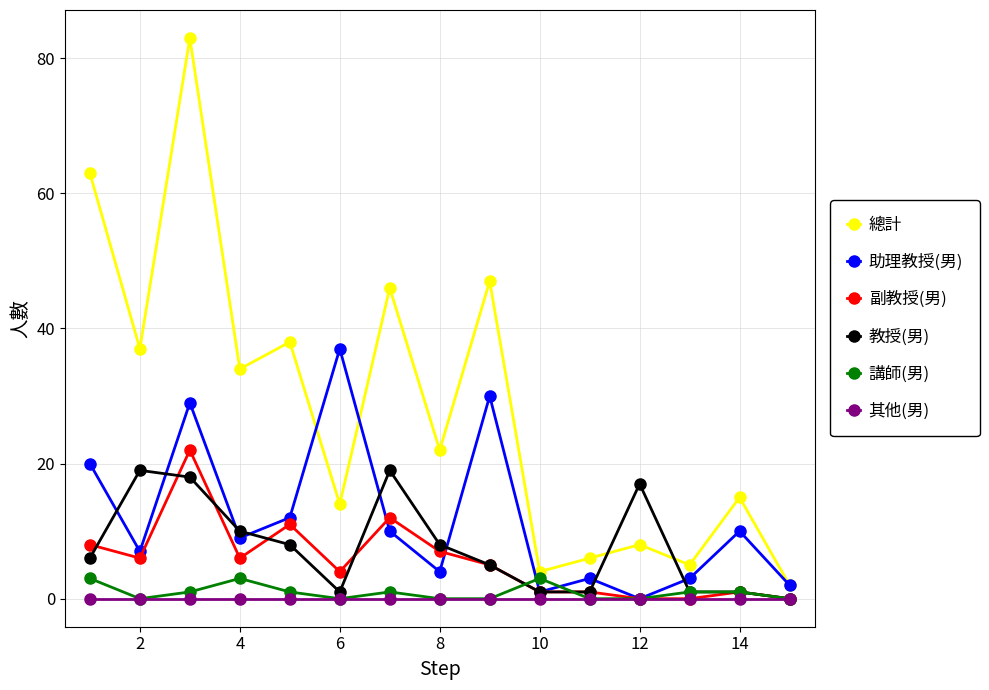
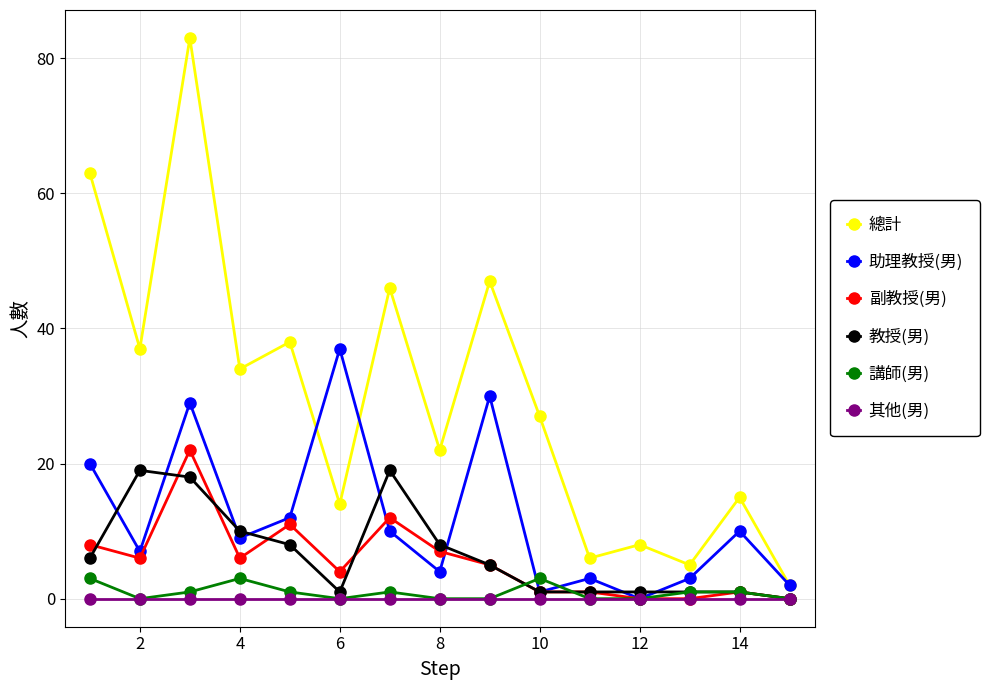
  {
    "總計": {
      "2": 37,
      "4": 34,
      "6": 14,
      "8": 22,
-     "10": 4,
+     "10": 27,
      "12": 8,
      "14": 15
    },
    "助理教授(男)": {
      "2": 7,
      "4": 9,
      "6": 37,
      "8": 4,
      "14": 10
    },
    "副教授(男)": {
      "2": 6,
      "4": 6,
      "6": 4,
      "8": 7
    },
    "教授(男)": {
      "2": 19,
      "4": 10,
      "6": 1,
      "8": 8,
-     "12": 17
+     "12": 1
    },
    "講師(男)": {
      "4": 3,
      "10": 3
    },
    "其他(男)": {
      "4": 0,
      "10": 0,
      "14": 0
    }
  }
